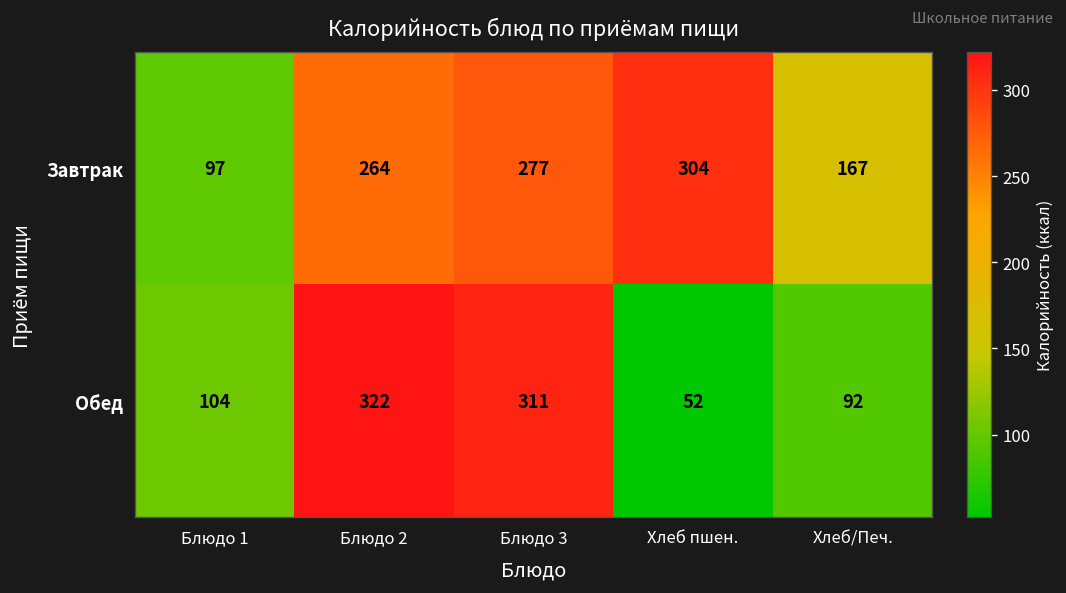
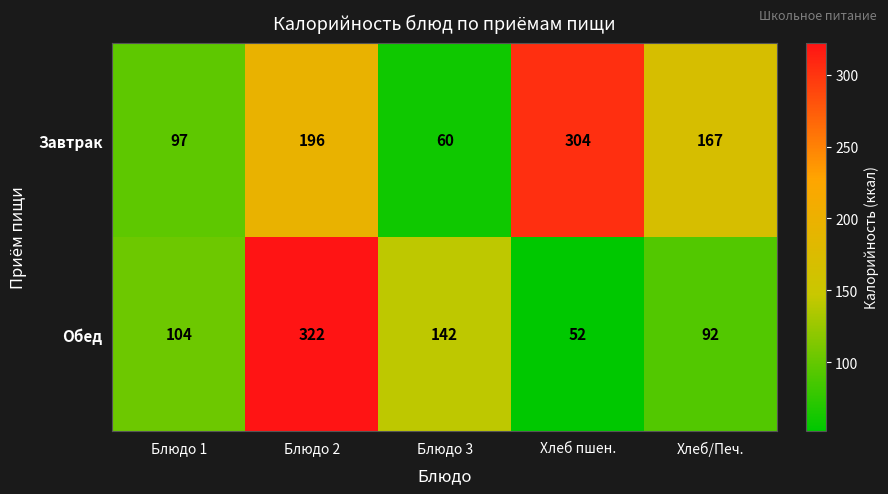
  {
    "Завтрак": {
      "Блюдо 1": 97,
-     "Блюдо 2": 264,
-     "Блюдо 3": 277,
+     "Блюдо 2": 196,
+     "Блюдо 3": 60,
      "Хлеб пшен.": 304,
      "Хлеб/Печ.": 167
    },
    "Обед": {
      "Блюдо 1": 104,
      "Блюдо 2": 322,
-     "Блюдо 3": 311,
+     "Блюдо 3": 142,
      "Хлеб пшен.": 52,
      "Хлеб/Печ.": 92
    }
  }
